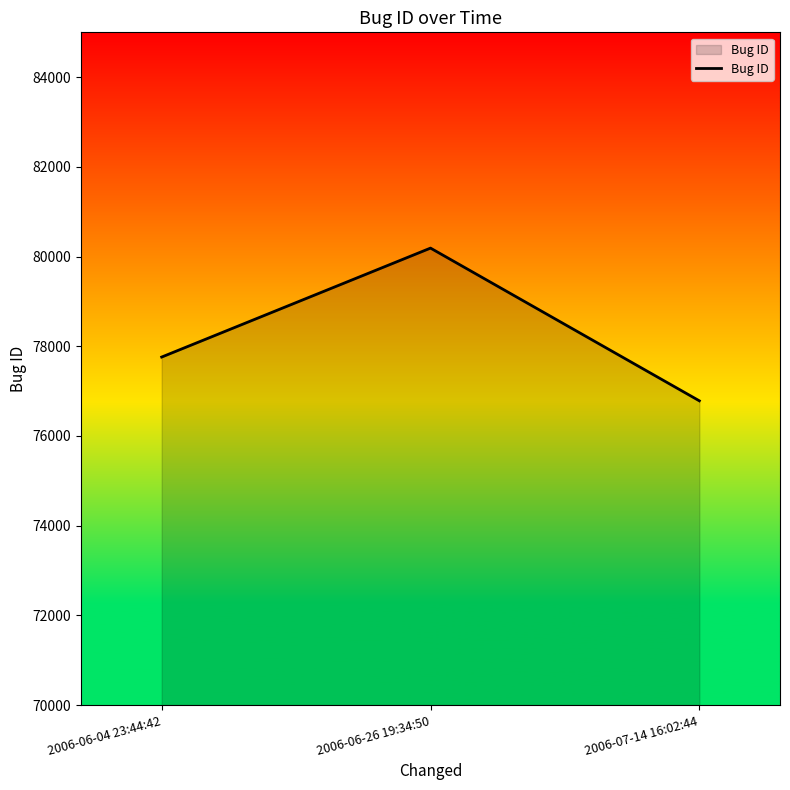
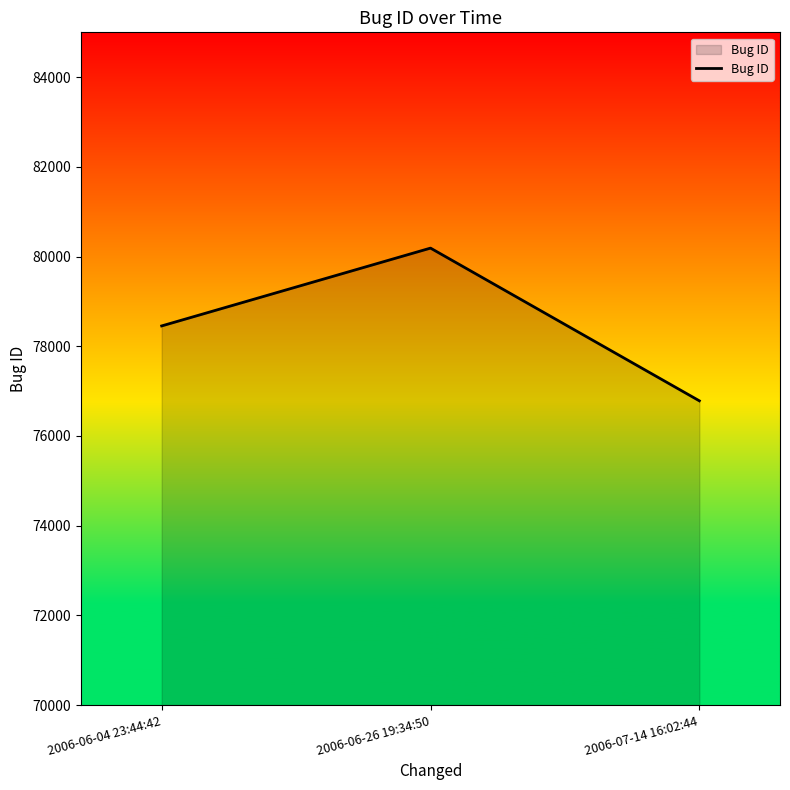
  {
-   "2006-06-04 23:44:42": 77800,
+   "2006-06-04 23:44:42": 78500,
    "2006-06-26 19:34:50": 80200,
    "2006-07-14 16:02:44": 76800
  }
